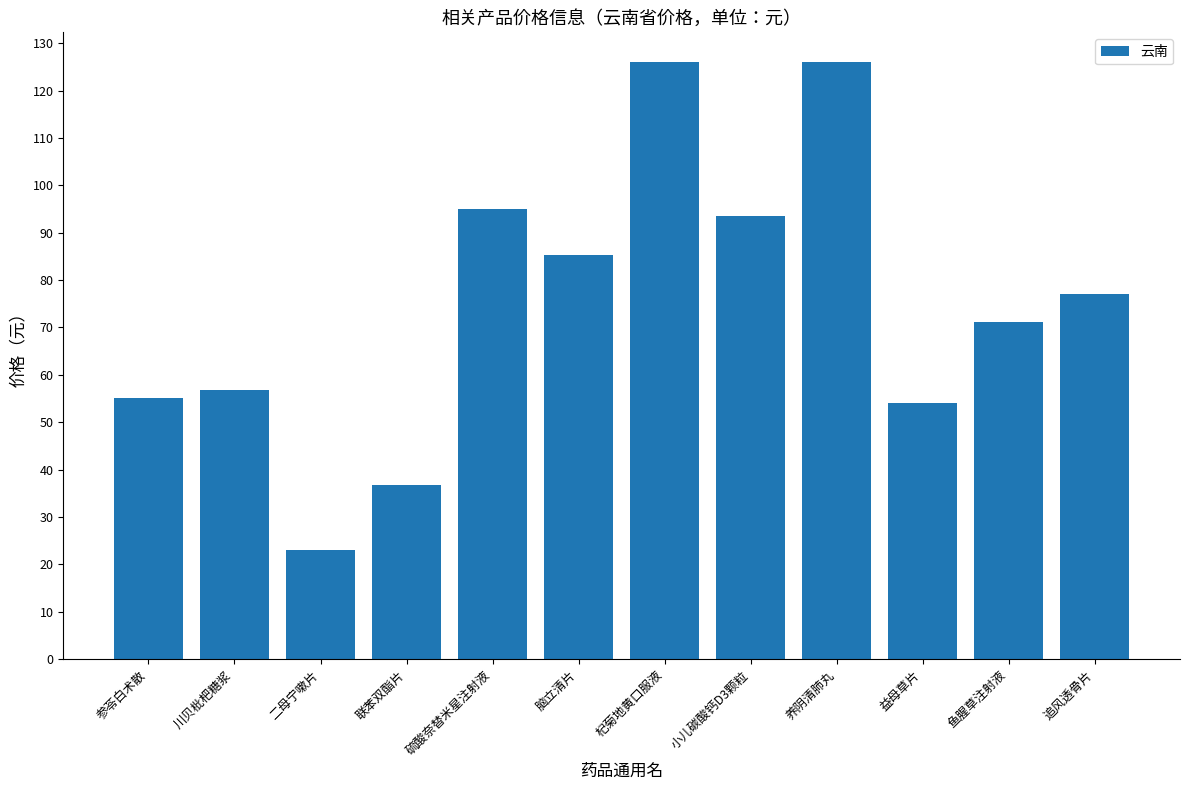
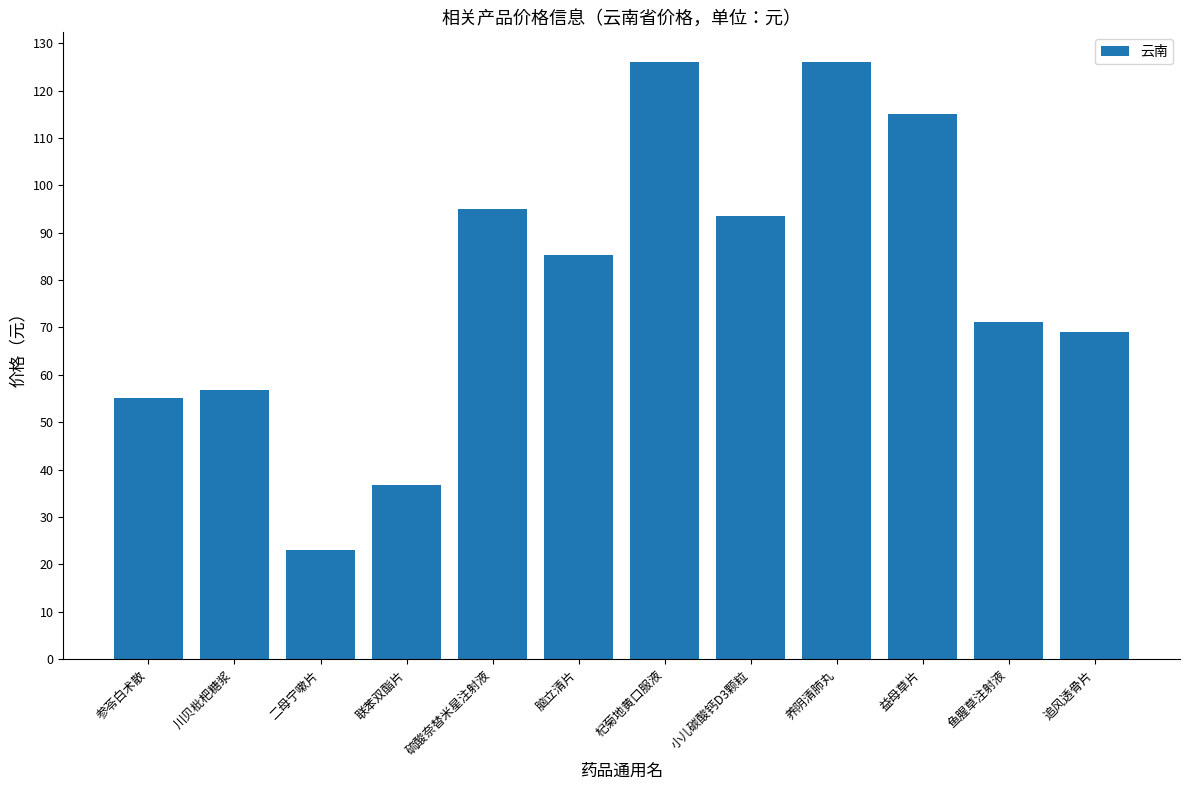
  {
    "参苓白术散": 55,
    "川贝枇杷糖浆": 57,
    "二母宁嗽片": 23,
    "联苯双酯片": 37,
    "硫酸奈替米星注射液": 95,
    "脑立清片": 85,
    "杞菊地黄口服液": 126,
    "小儿碳酸钙D3颗粒": 93,
    "养阴清肺丸": 126,
-   "益母草片": 54,
+   "益母草片": 115,
    "鱼腥草注射液": 71,
-   "追风透骨片": 77
+   "追风透骨片": 69
  }
